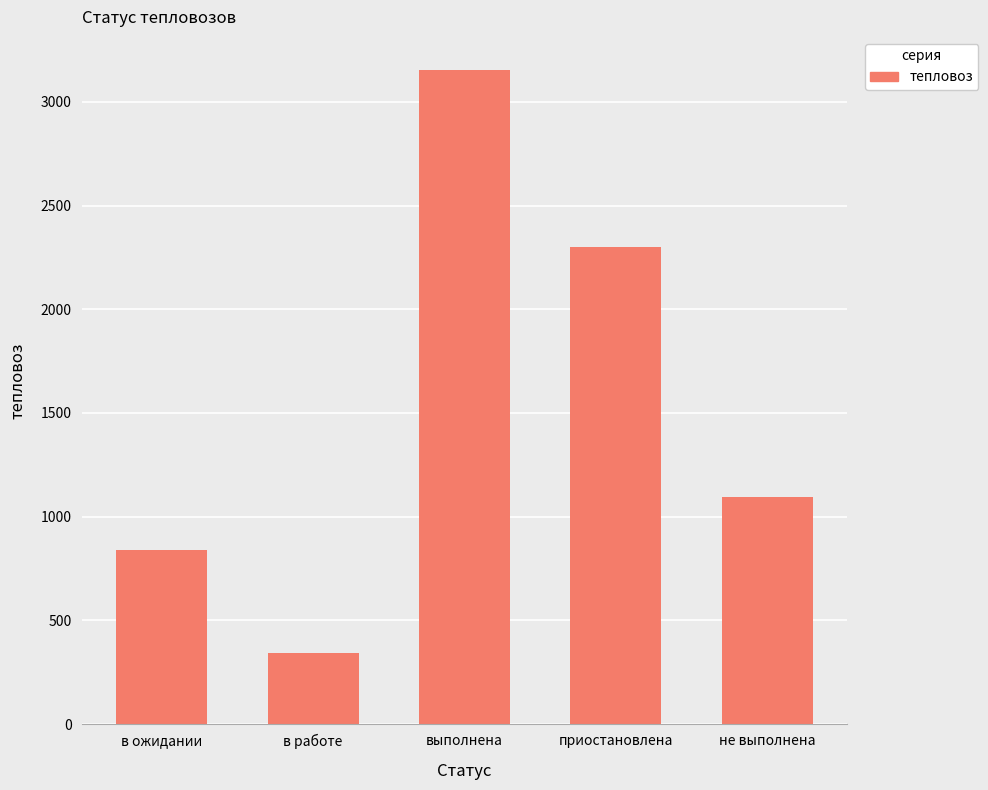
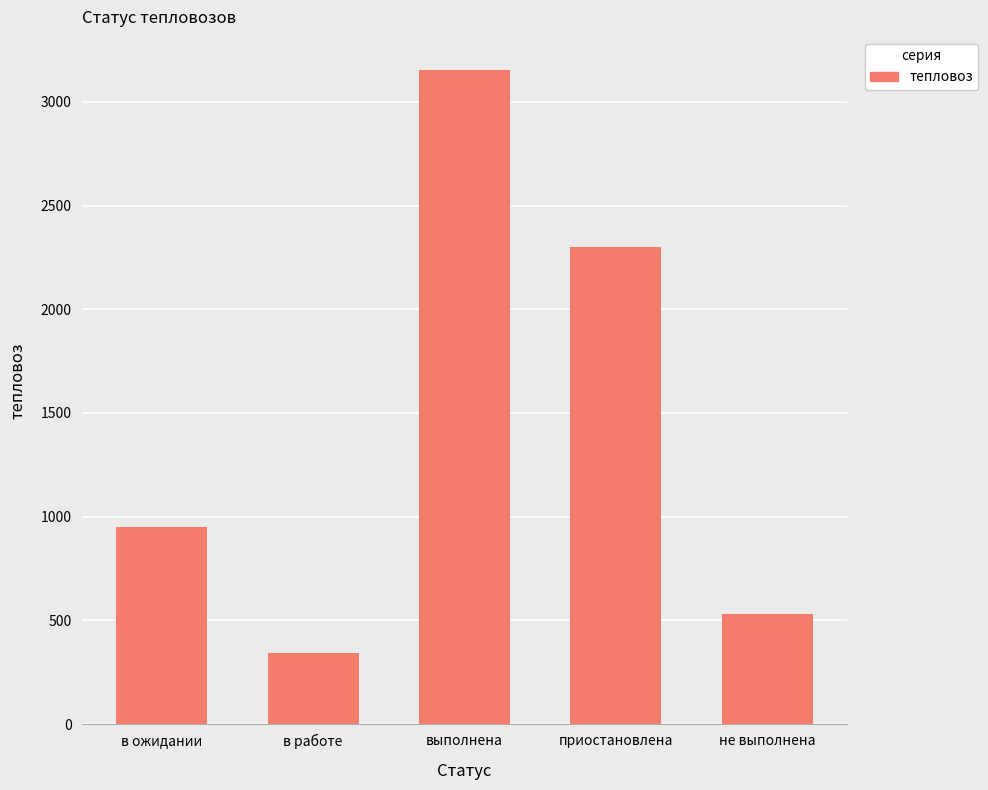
  {
-   "в ожидании": 840,
+   "в ожидании": 950,
    "в работе": 350,
    "выполнена": 3160,
    "приостановлена": 2300,
-   "не выполнена": 1090
+   "не выполнена": 530
  }
